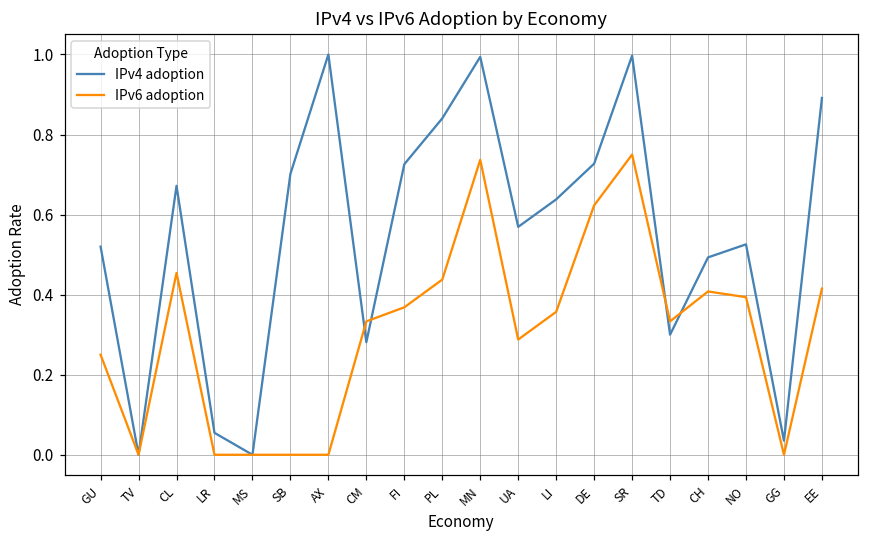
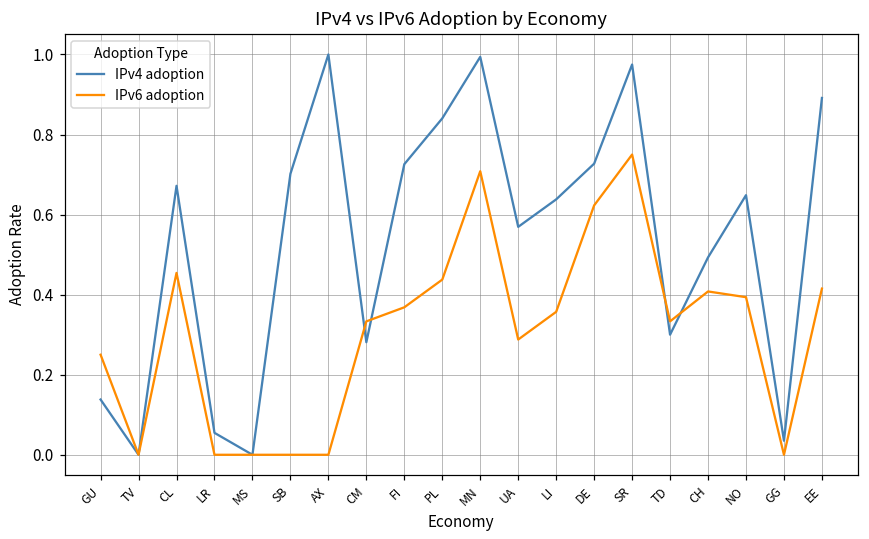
  {
    "IPv4 adoption": {
-     "GU": 0.52,
+     "GU": 0.14,
      "CL": 0.67,
      "LR": 0.05,
      "SB": 0.70,
      "AX": 1.00,
      "CM": 0.28,
      "FI": 0.73,
      "PL": 0.84,
      "MN": 0.99,
      "UA": 0.57,
      "LI": 0.64,
      "DE": 0.73,
-     "SR": 1.00,
+     "SR": 0.97,
      "TD": 0.30,
      "CH": 0.49,
-     "NO": 0.53,
+     "NO": 0.65,
      "GG": 0.04,
      "EE": 0.89
    },
    "IPv6 adoption": {
      "GU": 0.25,
      "CL": 0.45,
      "LR": 0.00,
      "SB": 0.00,
      "AX": 0.00,
      "CM": 0.33,
      "FI": 0.37,
      "PL": 0.44,
-     "MN": 0.74,
+     "MN": 0.71,
      "UA": 0.29,
      "LI": 0.36,
      "DE": 0.62,
      "SR": 0.75,
      "TD": 0.33,
      "CH": 0.41,
      "NO": 0.39,
      "GG": 0.00,
      "EE": 0.42
    }
  }
